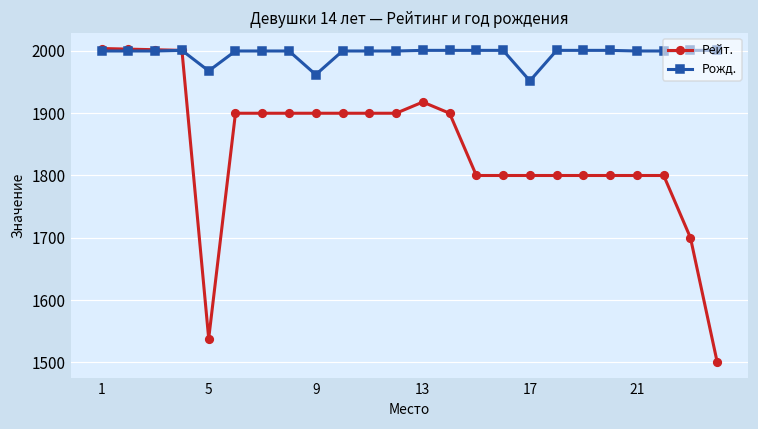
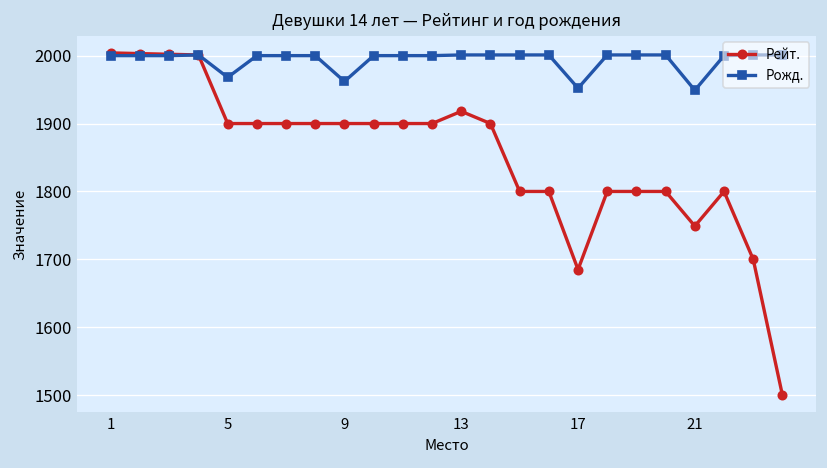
  {
    "Рейт.": {
-     "5": 1540,
+     "5": 1900,
      "9": 1900,
      "13": 1920,
-     "17": 1800,
-     "21": 1800
+     "17": 1690,
+     "21": 1750
    },
    "Рожд.": {
      "5": 1970,
      "9": 1960,
      "13": 2000,
      "17": 1950,
-     "21": 2000
+     "21": 1950
    }
  }
